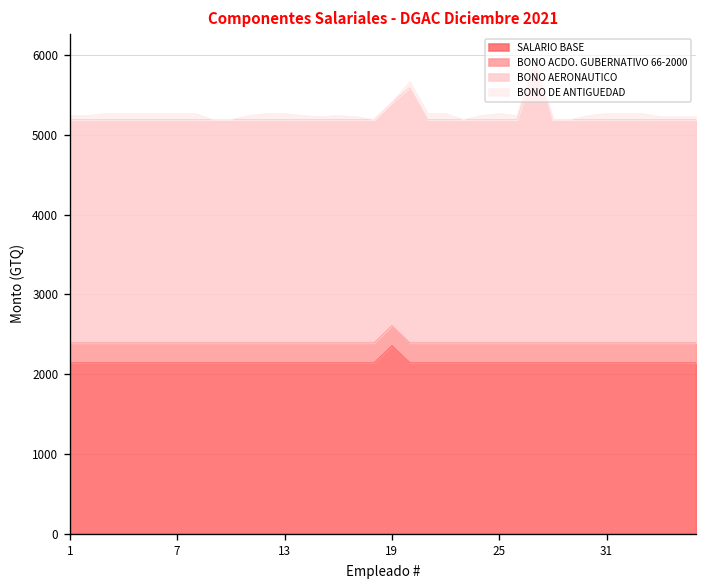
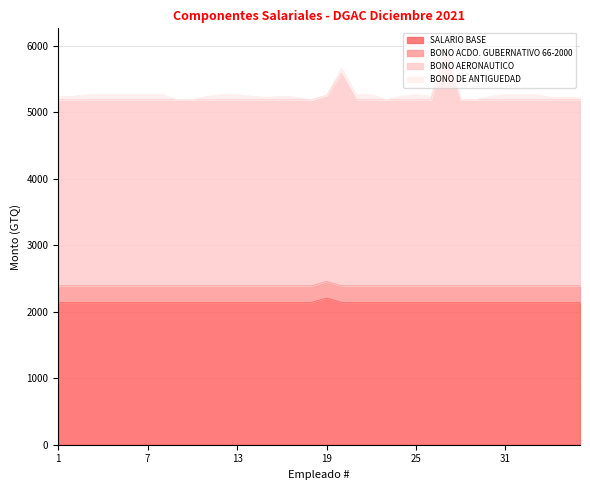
  {
    "SALARIO BASE": {
      "1": 2100,
      "7": 2100,
      "13": 2100,
-     "19": 2400,
+     "19": 2200,
      "25": 2100,
      "31": 2100
    },
    "BONO ACDO. GUBERNATIVO 66-2000": {
      "1": 300,
      "7": 300,
      "13": 300,
      "19": 300,
      "25": 300,
      "31": 300
    }
  }
